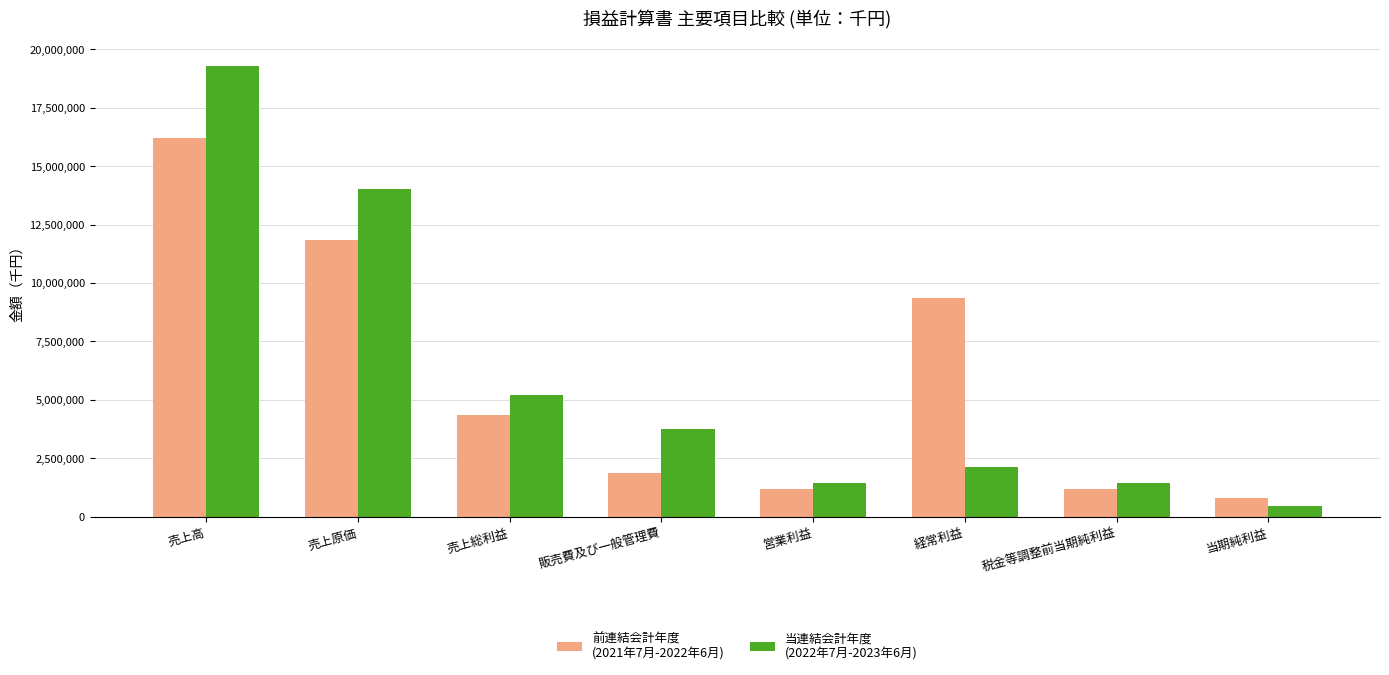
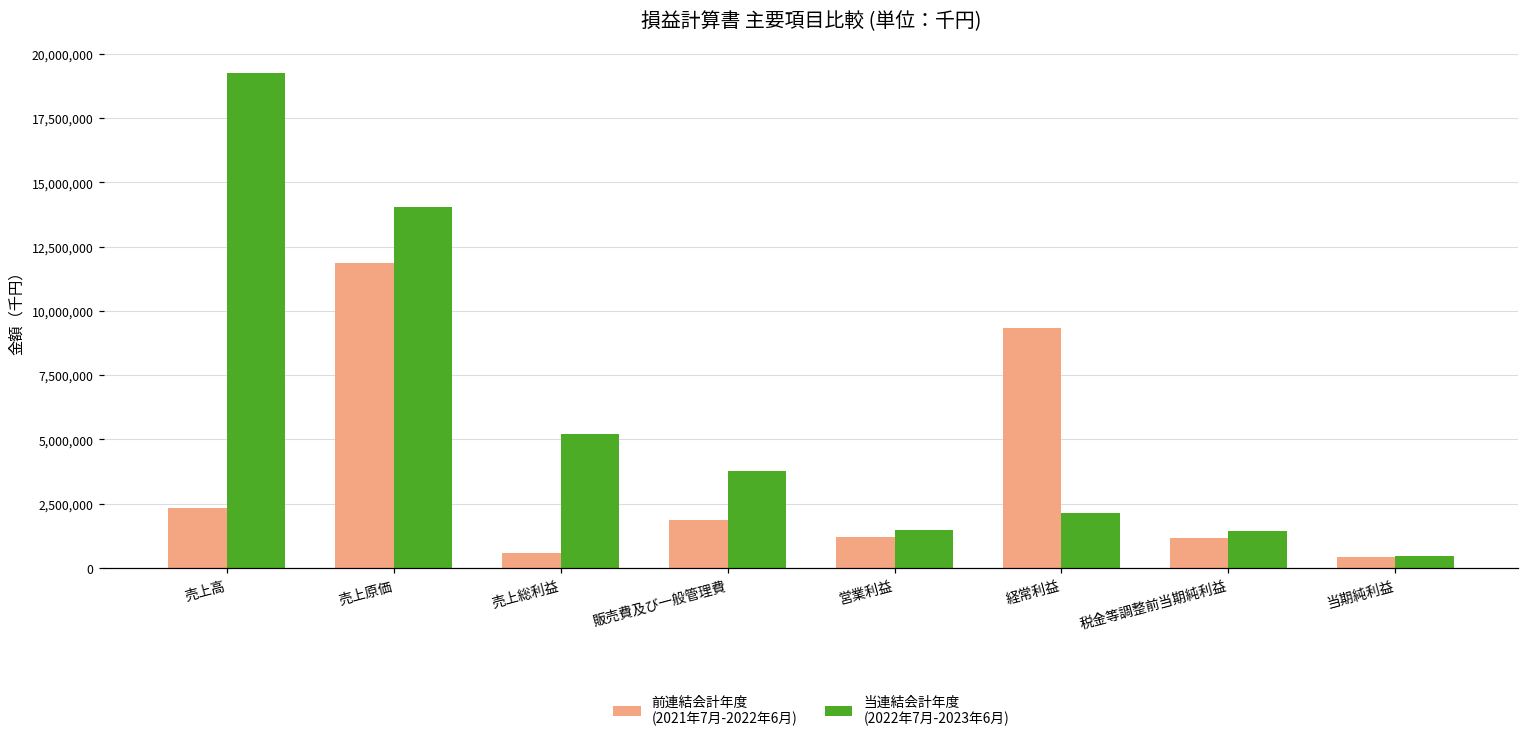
  {
    "前連結会計年度 (2021年7月-2022年6月)": {
-     "売上高": "16,200,000",
+     "売上高": "2,300,000",
      "売上原価": "11,900,000",
-     "売上総利益": "4,300,000",
+     "売上総利益": "600,000",
      "販売費及び一般管理費": "1,800,000",
      "営業利益": "1,200,000",
      "経常利益": "9,300,000",
      "税金等調整前当期純利益": "1,200,000",
-     "当期純利益": "800,000"
+     "当期純利益": "400,000"
    },
    "当連結会計年度 (2022年7月-2023年6月)": {
      "売上高": "19,300,000",
      "売上原価": "14,000,000",
      "売上総利益": "5,200,000",
      "販売費及び一般管理費": "3,800,000",
      "営業利益": "1,500,000",
      "経常利益": "2,100,000",
      "税金等調整前当期純利益": "1,400,000",
      "当期純利益": "500,000"
    }
  }
